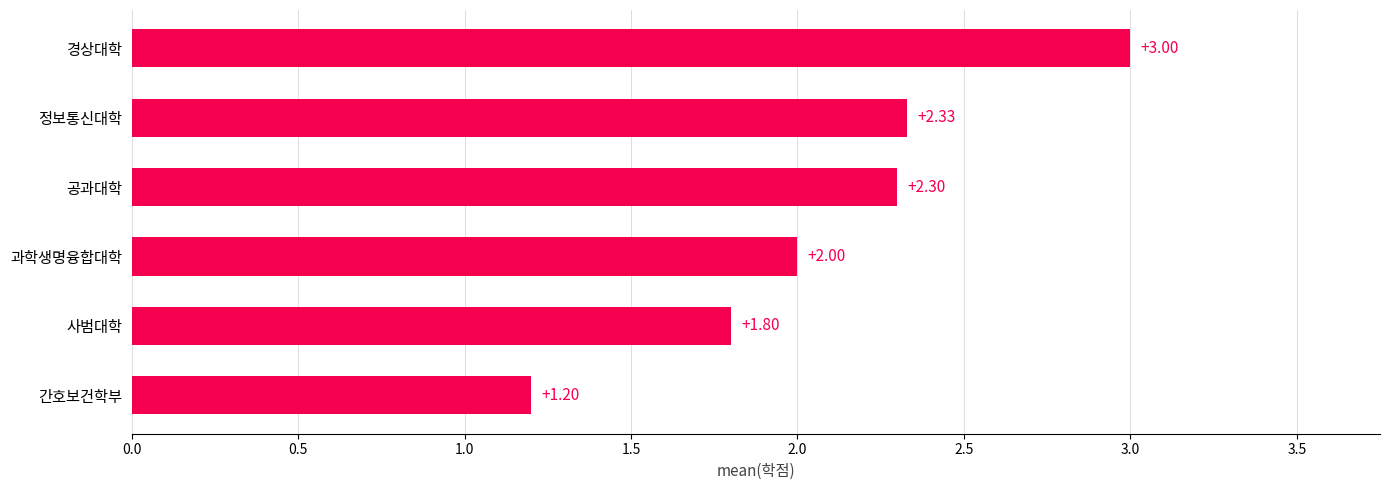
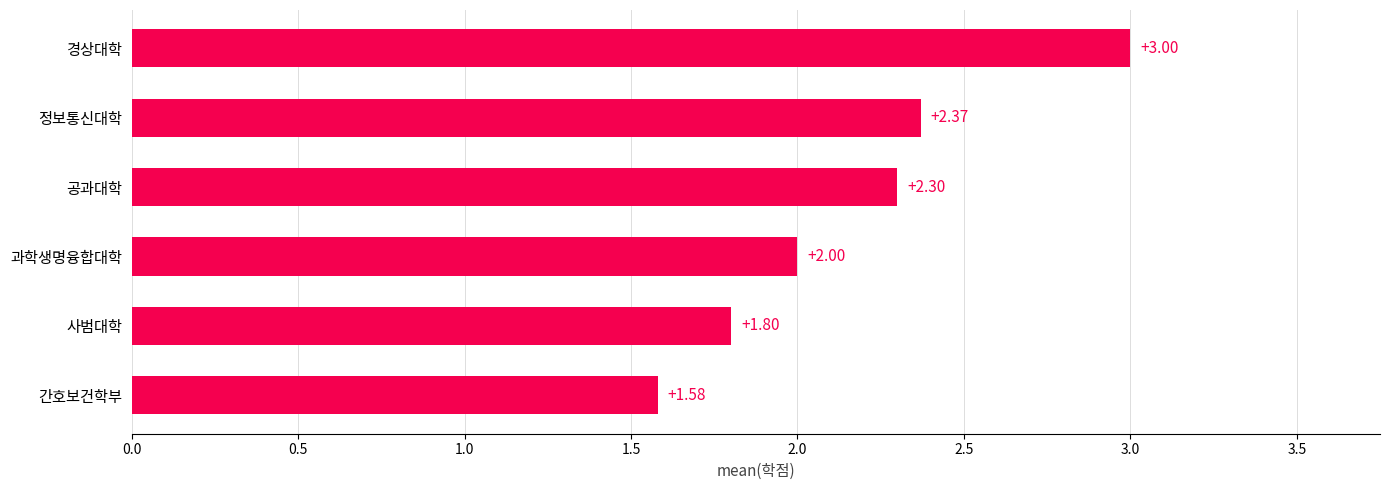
  {
    "경상대학": "+3.00",
-   "정보통신대학": "+2.33",
+   "정보통신대학": "+2.37",
    "공과대학": "+2.30",
    "과학생명융합대학": "+2.00",
    "사범대학": "+1.80",
-   "간호보건학부": "+1.20"
+   "간호보건학부": "+1.58"
  }
